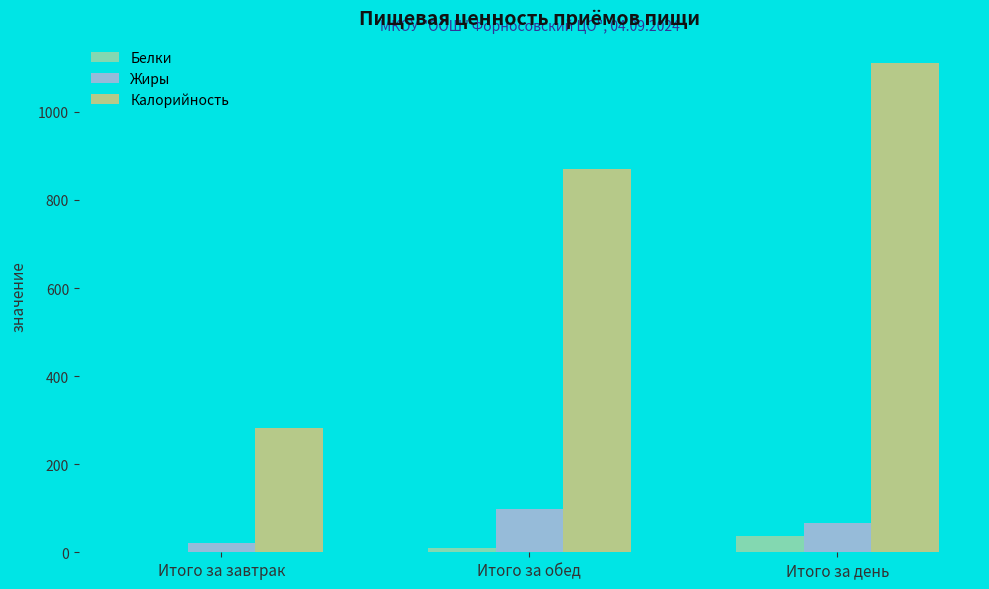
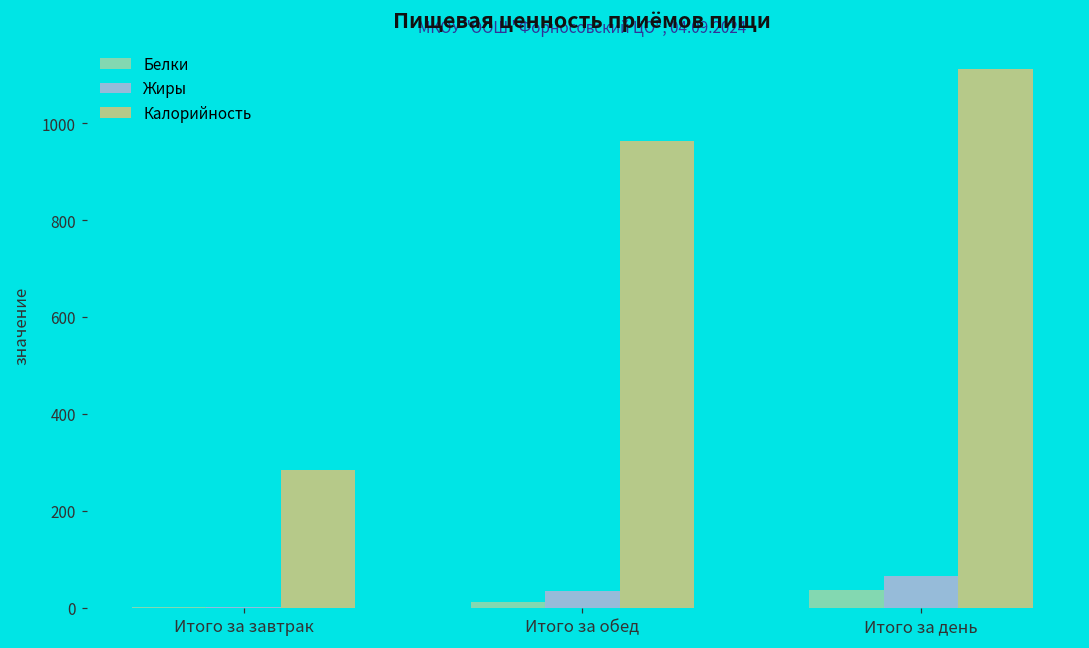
  {
    "Белки": {
      "Итого за обед": 10,
      "Итого за день": 40
    },
    "Жиры": {
-     "Итого за завтрак": 20,
-     "Итого за обед": 100,
+     "Итого за завтрак": 0,
+     "Итого за обед": 40,
      "Итого за день": 70
    },
    "Калорийность": {
      "Итого за завтрак": 280,
-     "Итого за обед": 870,
+     "Итого за обед": 960,
      "Итого за день": 1110
    }
  }
